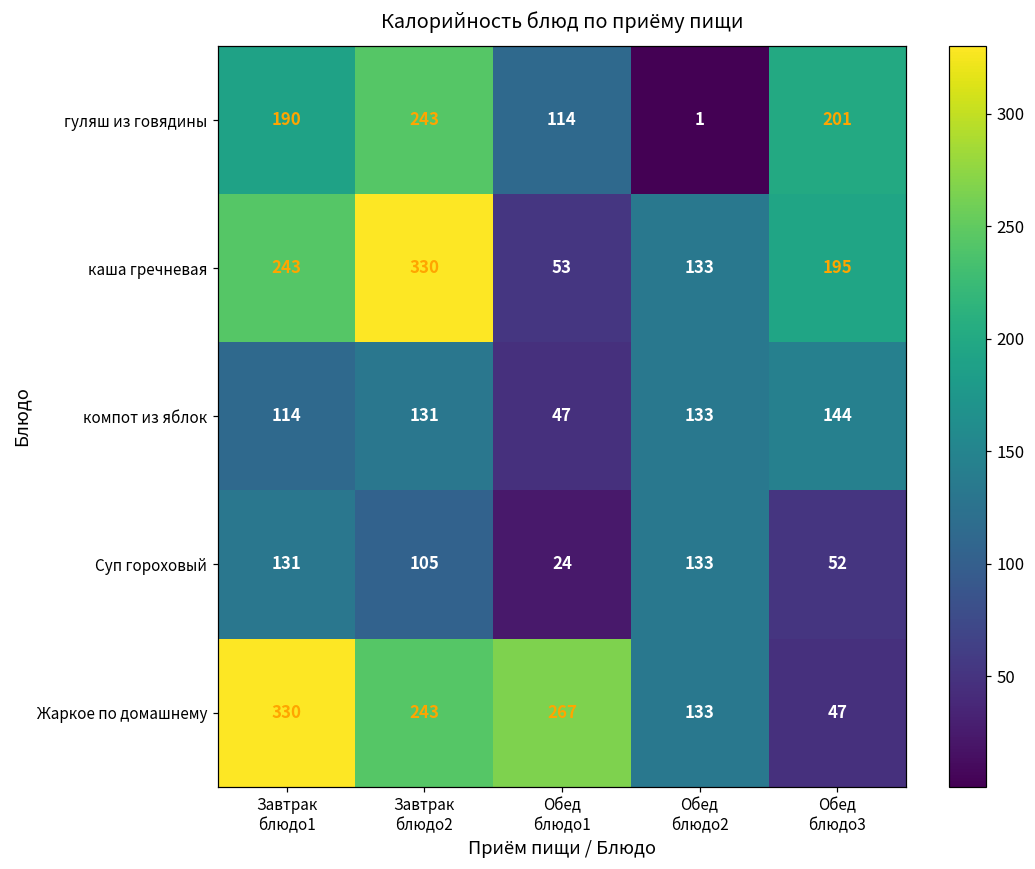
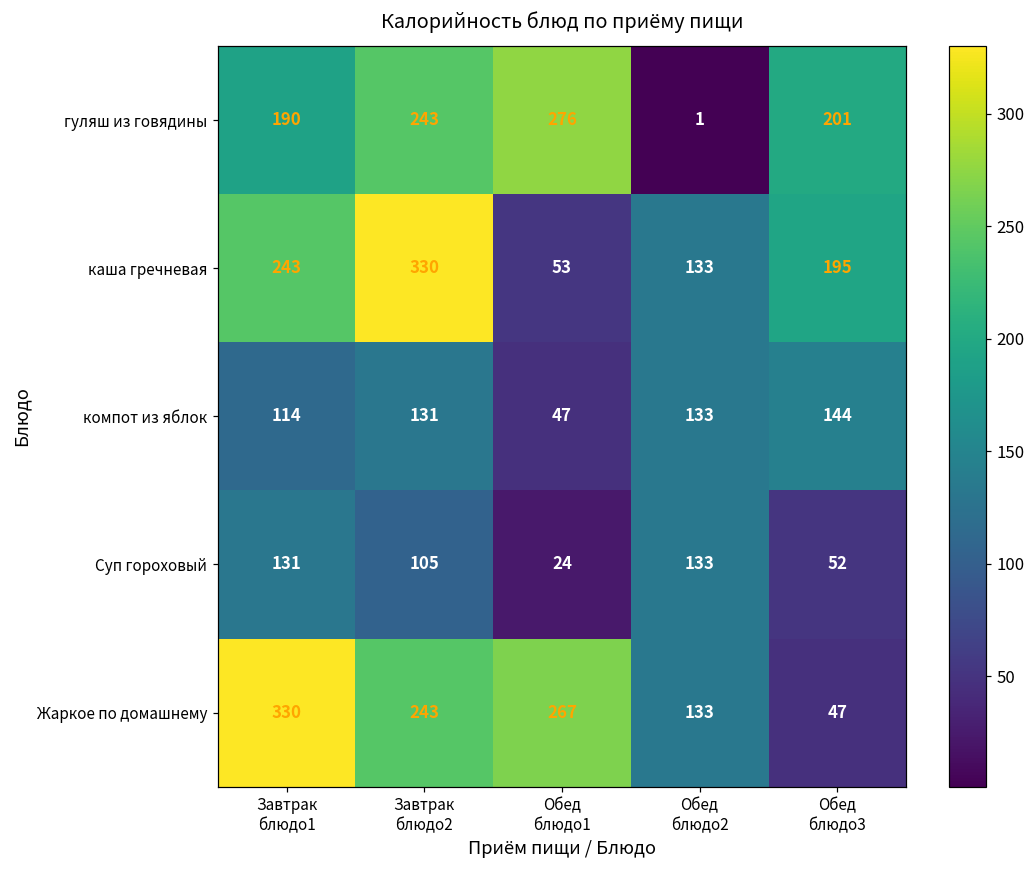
  {
    "гуляш из говядины": {
      "Завтрак блюдо1": 190,
      "Завтрак блюдо2": 243,
-     "Обед блюдо1": 114,
+     "Обед блюдо1": 276,
      "Обед блюдо2": 1,
      "Обед блюдо3": 201
    },
    "каша гречневая": {
      "Завтрак блюдо1": 243,
      "Завтрак блюдо2": 330,
      "Обед блюдо1": 53,
      "Обед блюдо2": 133,
      "Обед блюдо3": 195
    },
    "компот из яблок": {
      "Завтрак блюдо1": 114,
      "Завтрак блюдо2": 131,
      "Обед блюдо1": 47,
      "Обед блюдо2": 133,
      "Обед блюдо3": 144
    },
    "Суп гороховый": {
      "Завтрак блюдо1": 131,
      "Завтрак блюдо2": 105,
      "Обед блюдо1": 24,
      "Обед блюдо2": 133,
      "Обед блюдо3": 52
    },
    "Жаркое по домашнему": {
      "Завтрак блюдо1": 330,
      "Завтрак блюдо2": 243,
      "Обед блюдо1": 267,
      "Обед блюдо2": 133,
      "Обед блюдо3": 47
    }
  }
